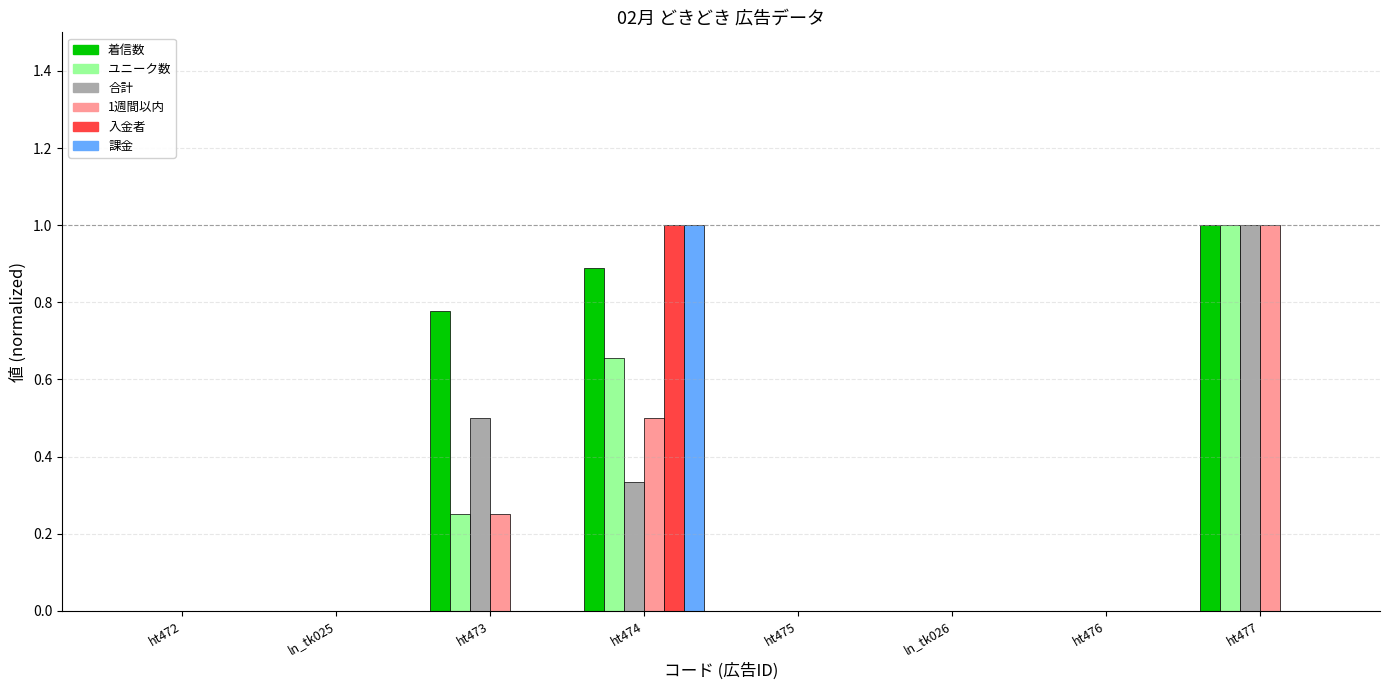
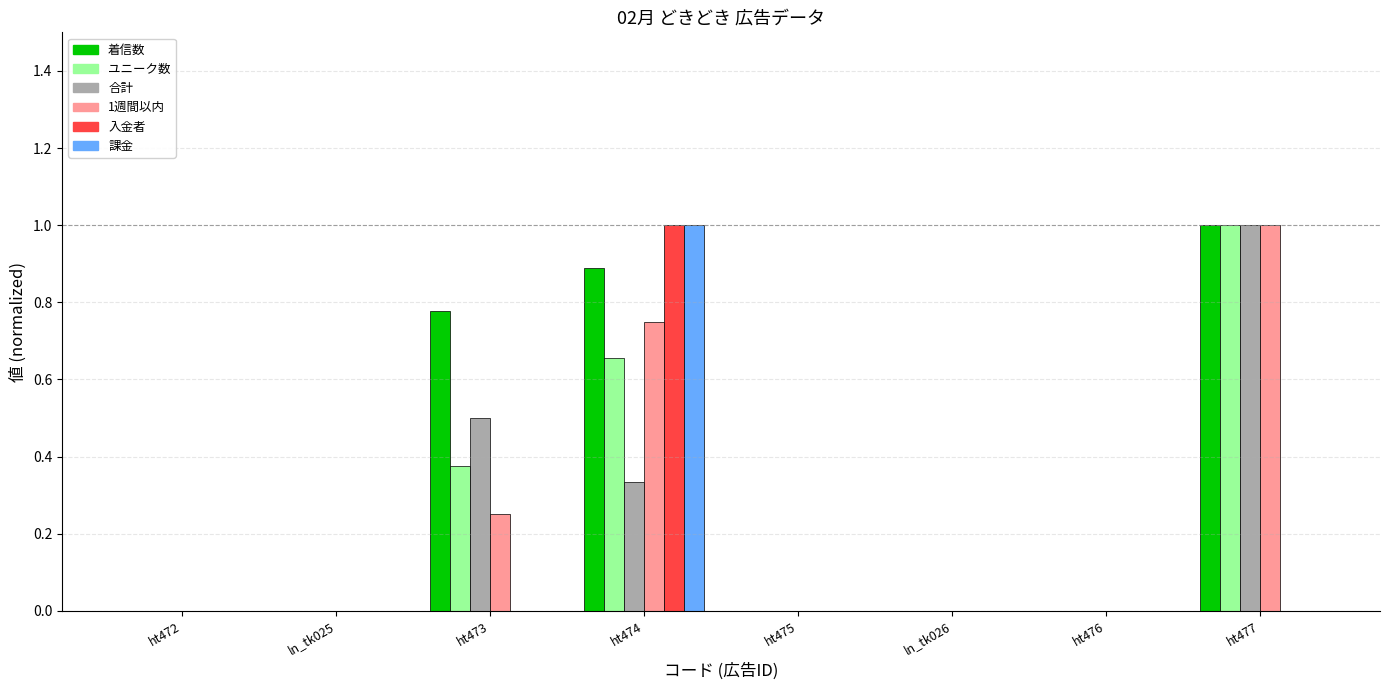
  {
    "着信数": {
      "ht472": 0.00,
      "ln_tk025": 0.00,
      "ht473": 0.78,
      "ht474": 0.89,
      "ht475": 0.00,
      "ln_tk026": 0.00,
      "ht476": 0.00,
      "ht477": 1.00
    },
    "ユニーク数": {
      "ht472": 0.00,
      "ln_tk025": 0.00,
-     "ht473": 0.25,
+     "ht473": 0.38,
      "ht474": 0.66,
      "ht475": 0.00,
      "ln_tk026": 0.00,
      "ht476": 0.00,
      "ht477": 1.00
    },
    "合計": {
      "ht472": 0.00,
      "ln_tk025": 0.00,
      "ht473": 0.50,
      "ht474": 0.33,
      "ht475": 0.00,
      "ln_tk026": 0.00,
      "ht476": 0.00,
      "ht477": 1.00
    },
    "1週間以内": {
      "ht472": 0.00,
      "ln_tk025": 0.00,
      "ht473": 0.25,
-     "ht474": 0.50,
+     "ht474": 0.75,
      "ht475": 0.00,
      "ln_tk026": 0.00,
      "ht476": 0.00,
      "ht477": 1.00
    },
    "入金者": {
      "ht472": 0.00,
      "ln_tk025": 0.00,
      "ht473": 0.00,
      "ht474": 1.00,
      "ht475": 0.00,
      "ln_tk026": 0.00,
      "ht476": 0.00,
      "ht477": 0.00
    },
    "課金": {
      "ht472": 0.00,
      "ln_tk025": 0.00,
      "ht473": 0.00,
      "ht474": 1.00,
      "ht475": 0.00,
      "ln_tk026": 0.00,
      "ht476": 0.00,
      "ht477": 0.00
    }
  }
